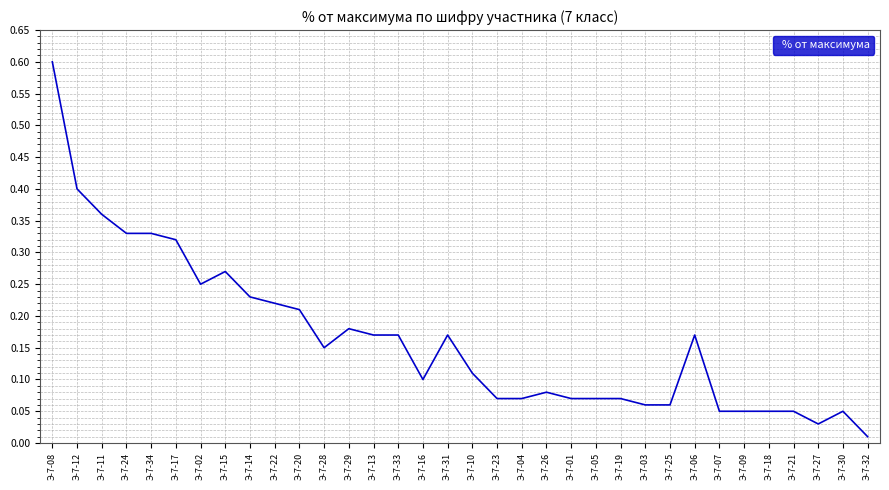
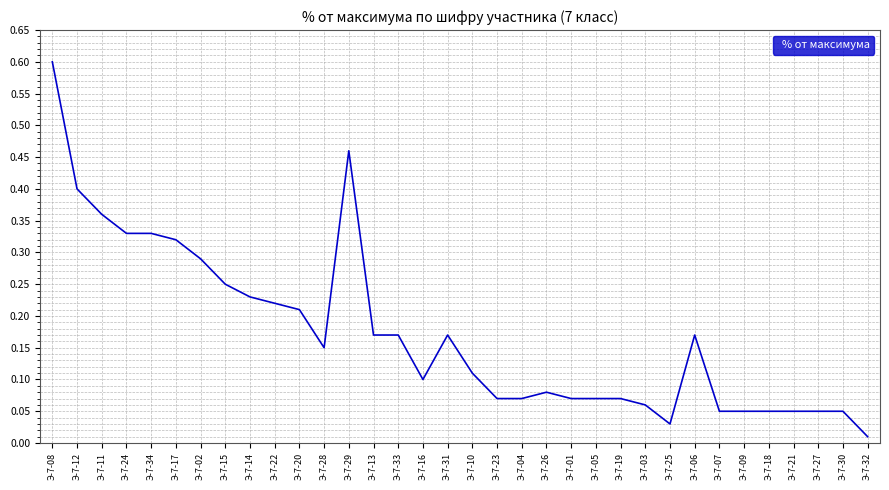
  {
    "Э-7-08": 0.60,
    "Э-7-12": 0.40,
    "Э-7-11": 0.36,
    "Э-7-24": 0.33,
    "Э-7-34": 0.33,
    "Э-7-17": 0.32,
-   "Э-7-02": 0.25,
-   "Э-7-15": 0.27,
+   "Э-7-02": 0.29,
+   "Э-7-15": 0.25,
    "Э-7-14": 0.23,
    "Э-7-22": 0.22,
    "Э-7-20": 0.21,
    "Э-7-28": 0.15,
-   "Э-7-29": 0.18,
+   "Э-7-29": 0.46,
    "Э-7-13": 0.17,
    "Э-7-33": 0.17,
    "Э-7-16": 0.10,
    "Э-7-31": 0.17,
    "Э-7-10": 0.11,
    "Э-7-23": 0.07,
    "Э-7-04": 0.07,
    "Э-7-26": 0.08,
    "Э-7-01": 0.07,
    "Э-7-05": 0.07,
    "Э-7-19": 0.07,
    "Э-7-03": 0.06,
-   "Э-7-25": 0.06,
+   "Э-7-25": 0.03,
    "Э-7-06": 0.17,
    "Э-7-07": 0.05,
    "Э-7-09": 0.05,
    "Э-7-18": 0.05,
    "Э-7-21": 0.05,
-   "Э-7-27": 0.03,
+   "Э-7-27": 0.05,
    "Э-7-30": 0.05,
    "Э-7-32": 0.01
  }
